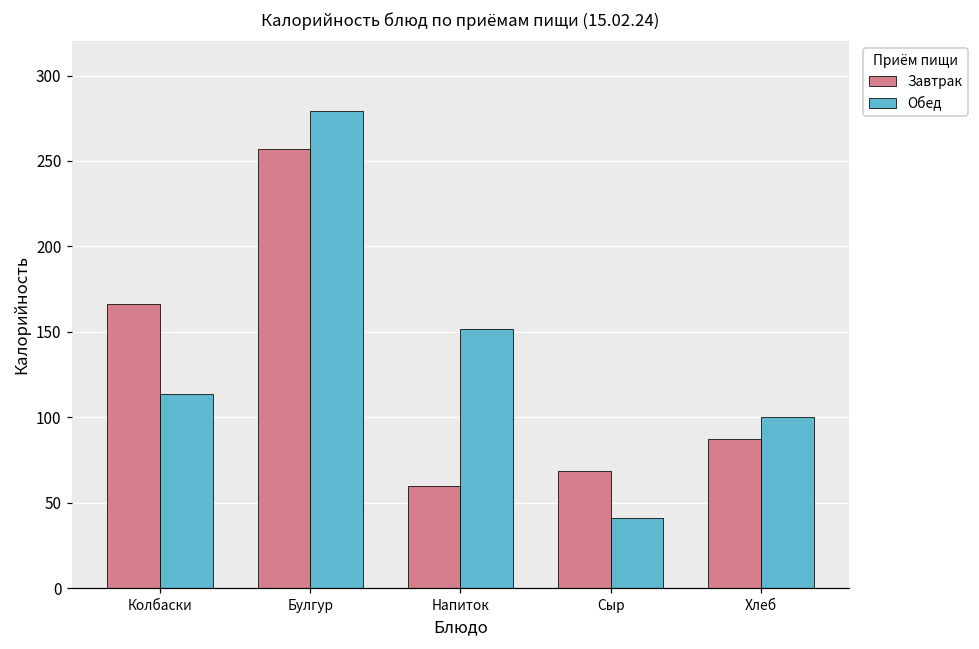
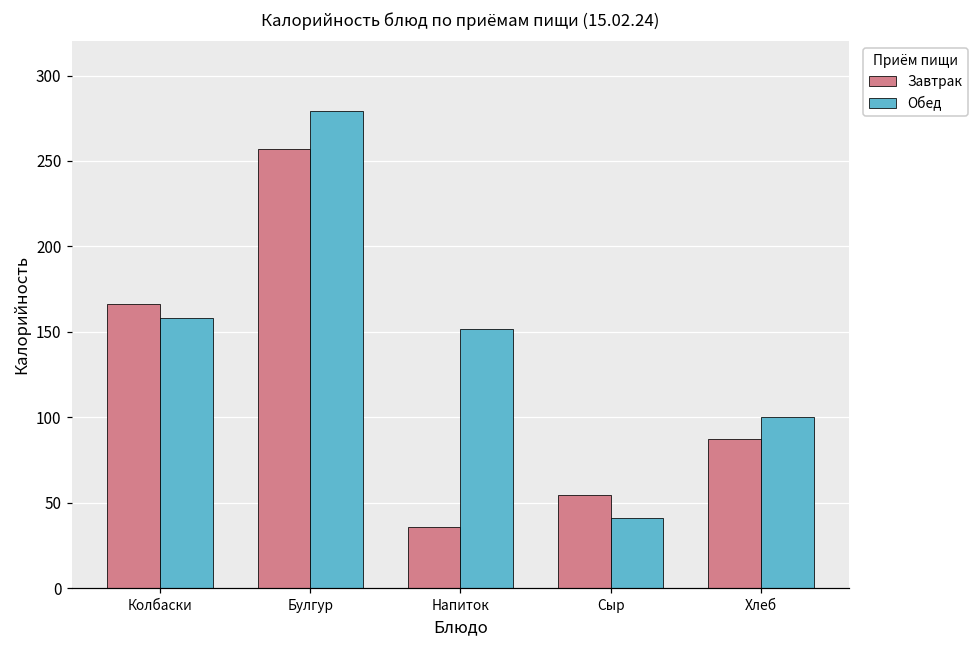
  {
    "Завтрак": {
      "Колбаски": 167,
      "Булгур": 257,
-     "Напиток": 60,
-     "Сыр": 69,
+     "Напиток": 36,
+     "Сыр": 55,
      "Хлеб": 87
    },
    "Обед": {
-     "Колбаски": 114,
+     "Колбаски": 158,
      "Булгур": 279,
      "Напиток": 152,
      "Сыр": 41,
      "Хлеб": 100
    }
  }
